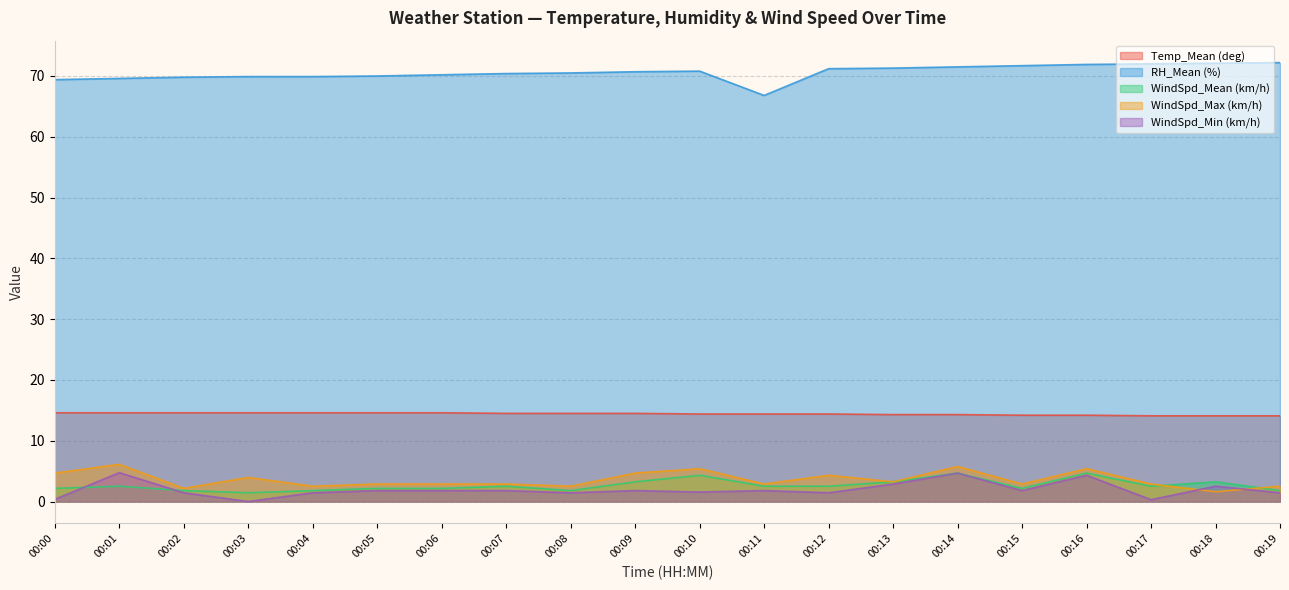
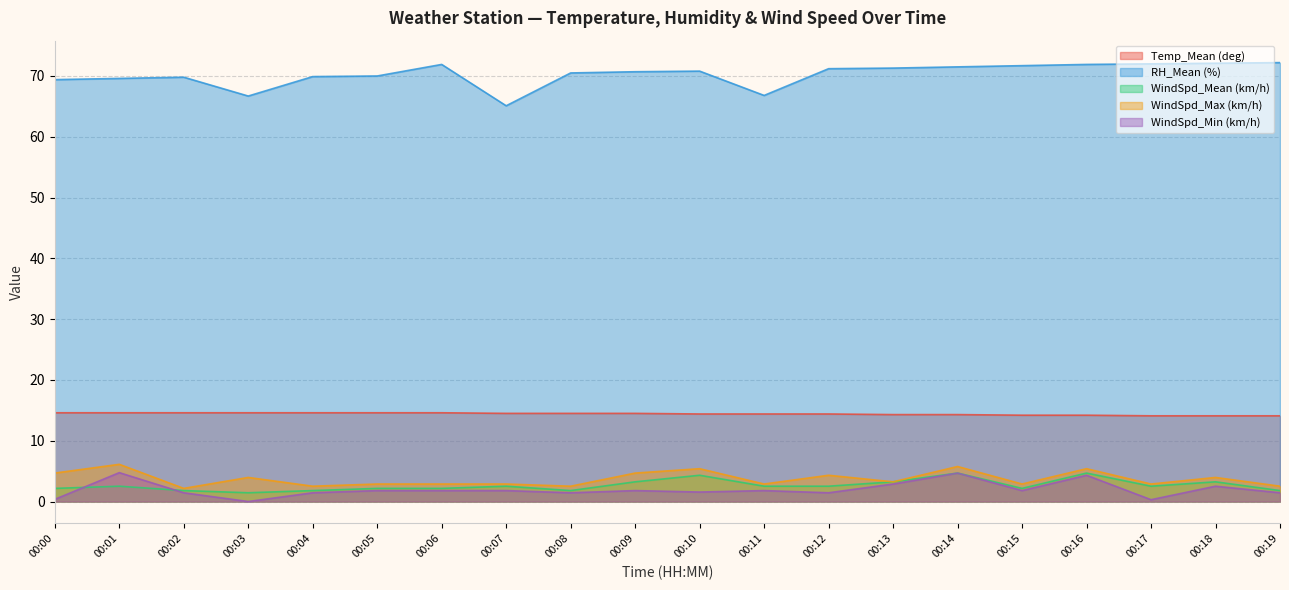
  {
    "Temp_Mean (deg)": {
      "00:00": 15,
      "00:01": 15,
      "00:02": 15,
      "00:03": 15,
      "00:04": 15,
      "00:05": 15,
      "00:06": 15,
      "00:07": 15,
      "00:08": 15,
      "00:09": 15,
      "00:10": 14,
      "00:11": 14,
      "00:12": 14,
      "00:13": 14,
      "00:14": 14,
      "00:15": 14,
      "00:16": 14,
      "00:17": 14,
      "00:18": 14,
      "00:19": 14
    },
    "RH_Mean (%)": {
      "00:00": 69,
      "00:01": 70,
      "00:02": 70,
-     "00:03": 70,
+     "00:03": 67,
      "00:04": 70,
      "00:05": 70,
-     "00:06": 70,
-     "00:07": 70,
+     "00:06": 72,
+     "00:07": 65,
      "00:08": 71,
      "00:09": 71,
      "00:10": 71,
      "00:11": 67,
      "00:12": 71,
      "00:13": 71,
      "00:14": 72,
      "00:15": 72,
      "00:16": 72,
      "00:19": 72
    },
    "WindSpd_Mean (km/h)": {
      "00:00": 2,
      "00:01": 3,
      "00:03": 1,
      "00:09": 3,
      "00:10": 4,
      "00:12": 3,
      "00:18": 3
    },
    "WindSpd_Max (km/h)": {
      "00:00": 5,
      "00:01": 6,
      "00:03": 4,
      "00:04": 3,
      "00:05": 3,
      "00:06": 3,
      "00:08": 3,
      "00:09": 5,
      "00:10": 5,
      "00:12": 4,
      "00:14": 6,
      "00:15": 3,
      "00:16": 5,
-     "00:18": 2,
+     "00:18": 4,
      "00:19": 3
    },
    "WindSpd_Min (km/h)": {
      "00:00": 0,
      "00:01": 5,
      "00:03": 0,
      "00:07": 2,
      "00:09": 2,
      "00:10": 2,
      "00:11": 2,
      "00:12": 1,
      "00:17": 0,
      "00:18": 3
    }
  }
